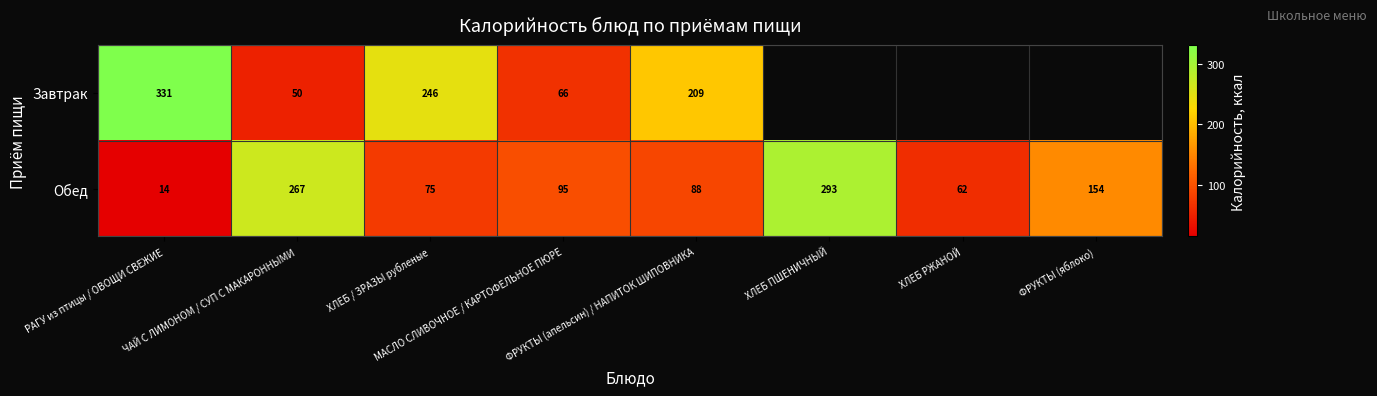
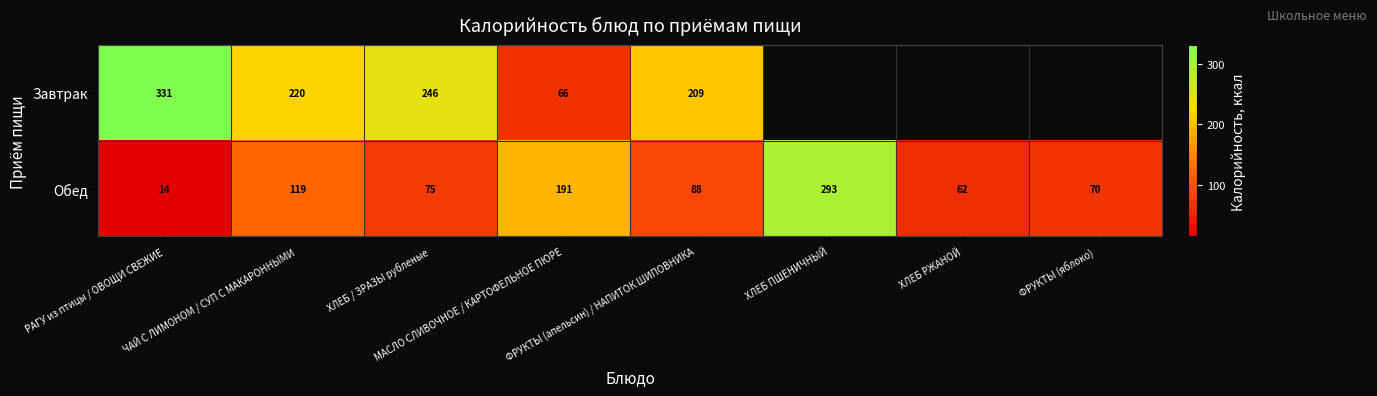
  {
    "Завтрак": {
      "РАГУ из птицы / ОВОЩИ СВЕЖИЕ": 331,
-     "ЧАЙ С ЛИМОНОМ / СУП С МАКАРОННЫМИ": 50,
+     "ЧАЙ С ЛИМОНОМ / СУП С МАКАРОННЫМИ": 220,
      "ХЛЕБ / ЗРАЗЫ рубленые": 246,
      "МАСЛО СЛИВОЧНОЕ / КАРТОФЕЛЬНОЕ ПЮРЕ": 66,
      "ФРУКТЫ (апельсин) / НАПИТОК ШИПОВНИКА": 209
    },
    "Обед": {
      "РАГУ из птицы / ОВОЩИ СВЕЖИЕ": 14,
-     "ЧАЙ С ЛИМОНОМ / СУП С МАКАРОННЫМИ": 267,
+     "ЧАЙ С ЛИМОНОМ / СУП С МАКАРОННЫМИ": 119,
      "ХЛЕБ / ЗРАЗЫ рубленые": 75,
-     "МАСЛО СЛИВОЧНОЕ / КАРТОФЕЛЬНОЕ ПЮРЕ": 95,
+     "МАСЛО СЛИВОЧНОЕ / КАРТОФЕЛЬНОЕ ПЮРЕ": 191,
      "ФРУКТЫ (апельсин) / НАПИТОК ШИПОВНИКА": 88,
      "ХЛЕБ ПШЕНИЧНЫЙ": 293,
      "ХЛЕБ РЖАНОЙ": 62,
-     "ФРУКТЫ (яблоко)": 154
+     "ФРУКТЫ (яблоко)": 70
    }
  }
